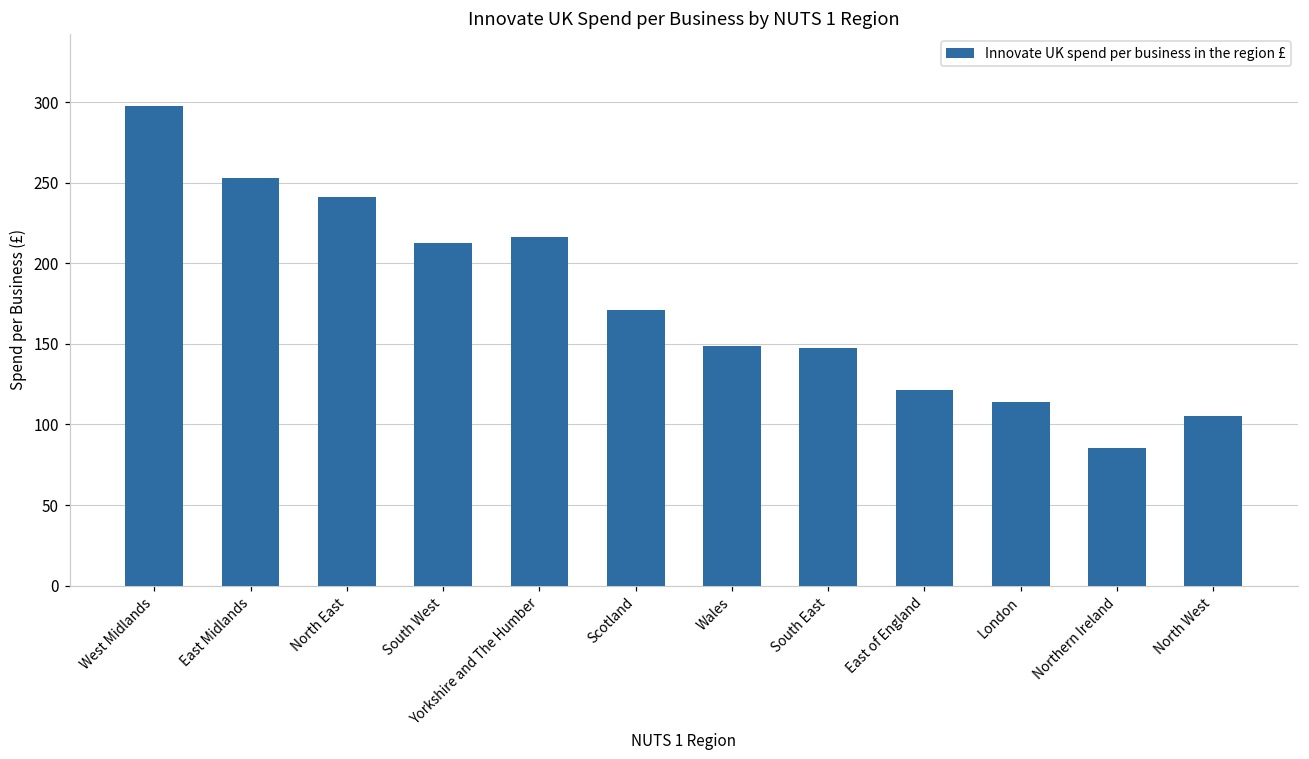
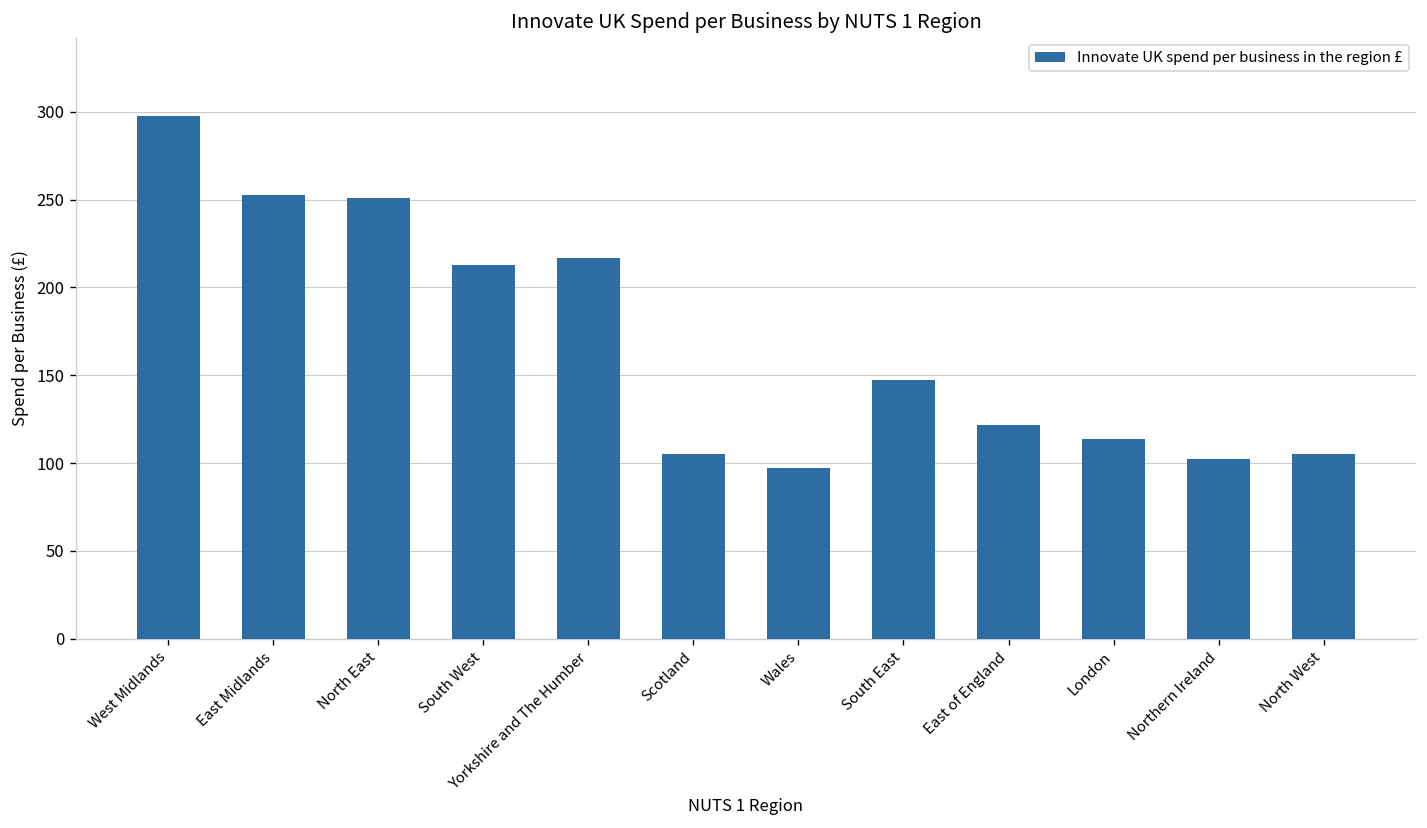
  {
    "West Midlands": 298,
    "East Midlands": 253,
-   "North East": 242,
+   "North East": 251,
    "South West": 213,
    "Yorkshire and The Humber": 217,
-   "Scotland": 171,
-   "Wales": 149,
+   "Scotland": 105,
+   "Wales": 97,
    "South East": 147,
    "East of England": 122,
    "London": 114,
-   "Northern Ireland": 86,
+   "Northern Ireland": 103,
    "North West": 105
  }
